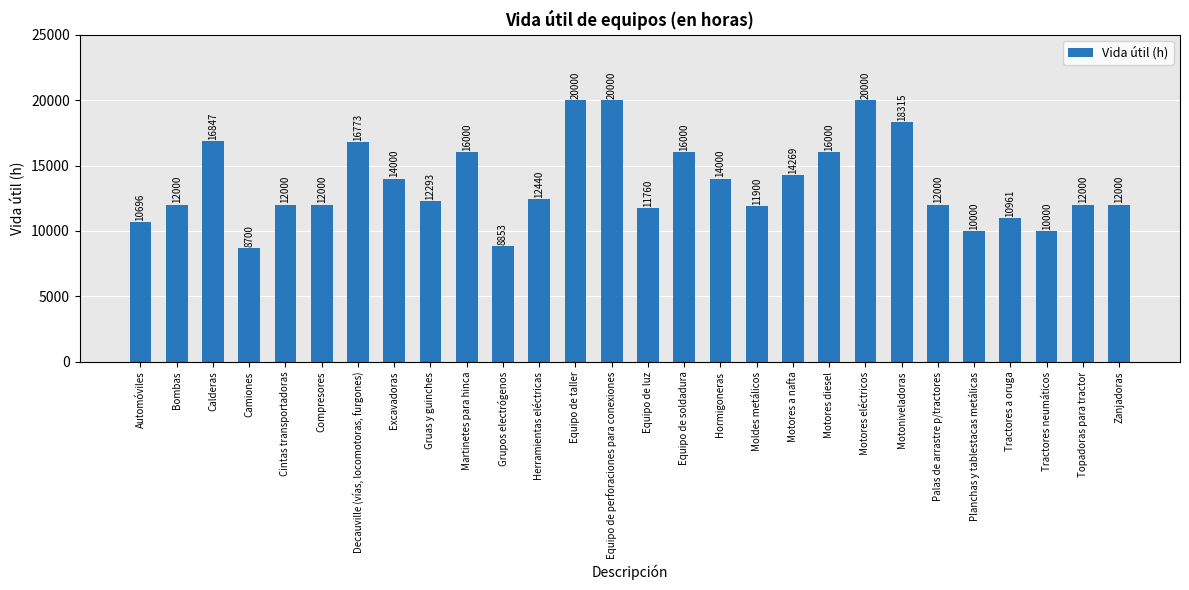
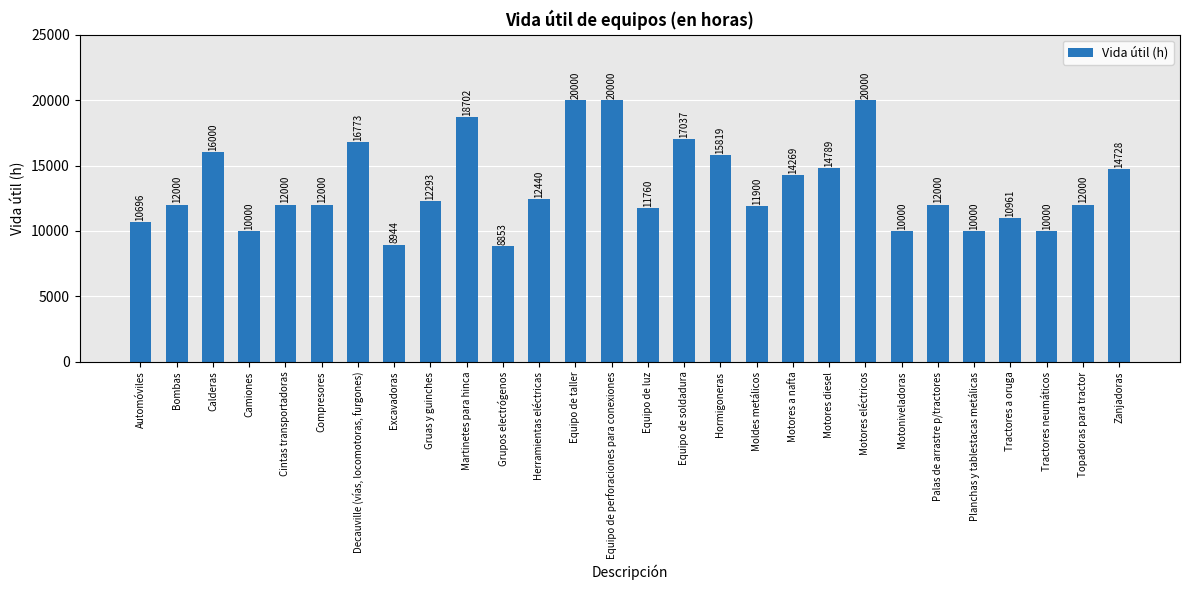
  {
    "Automóviles": 10696,
    "Bombas": 12000,
-   "Calderas": 16847,
-   "Camiones": 8700,
+   "Calderas": 16000,
+   "Camiones": 10000,
    "Cintas transportadoras": 12000,
    "Compresores": 12000,
    "Decauville (vías, locomotoras, furgones)": 16773,
-   "Excavadoras": 14000,
+   "Excavadoras": 8944,
    "Gruas y guinches": 12293,
-   "Martinetes para hinca": 16000,
+   "Martinetes para hinca": 18702,
    "Grupos electrógenos": 8853,
    "Herramientas eléctricas": 12440,
    "Equipo de taller": 20000,
    "Equipo de perforaciones para conexiones": 20000,
    "Equipo de luz": 11760,
-   "Equipo de soldadura": 16000,
-   "Hormigoneras": 14000,
+   "Equipo de soldadura": 17037,
+   "Hormigoneras": 15819,
    "Moldes metálicos": 11900,
    "Motores a nafta": 14269,
-   "Motores diesel": 16000,
+   "Motores diesel": 14789,
    "Motores eléctricos": 20000,
-   "Motoniveladoras": 18315,
+   "Motoniveladoras": 10000,
    "Palas de arrastre p/tractores": 12000,
    "Planchas y tablestacas metálicas": 10000,
    "Tractores a oruga": 10961,
    "Tractores neumáticos": 10000,
    "Topadoras para tractor": 12000,
-   "Zanjadoras": 12000
+   "Zanjadoras": 14728
  }
